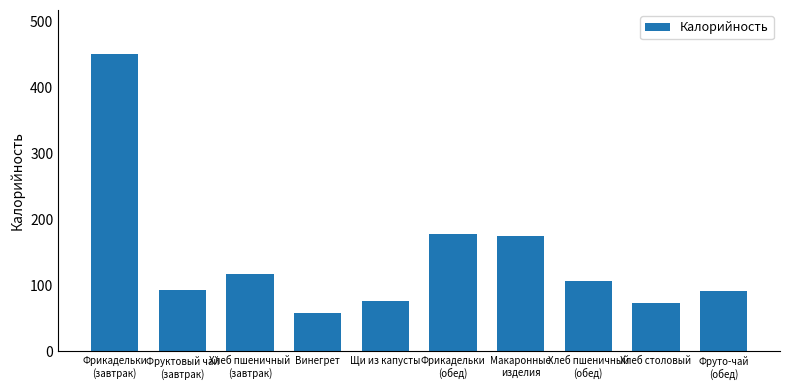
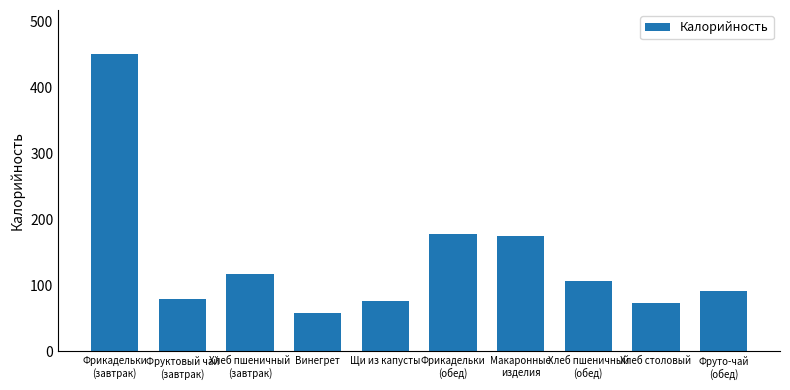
  {
    "Фрикадельки (завтрак)": 450,
-   "Фруктовый чай (завтрак)": 90,
+   "Фруктовый чай (завтрак)": 80,
    "Хлеб пшеничный (завтрак)": 120,
    "Винегрет": 60,
    "Щи из капусты": 80,
    "Фрикадельки (обед)": 180,
    "Макаронные изделия": 170,
    "Хлеб пшеничный (обед)": 110,
    "Хлеб столовый": 70,
    "Фруто-чай (обед)": 90
  }
